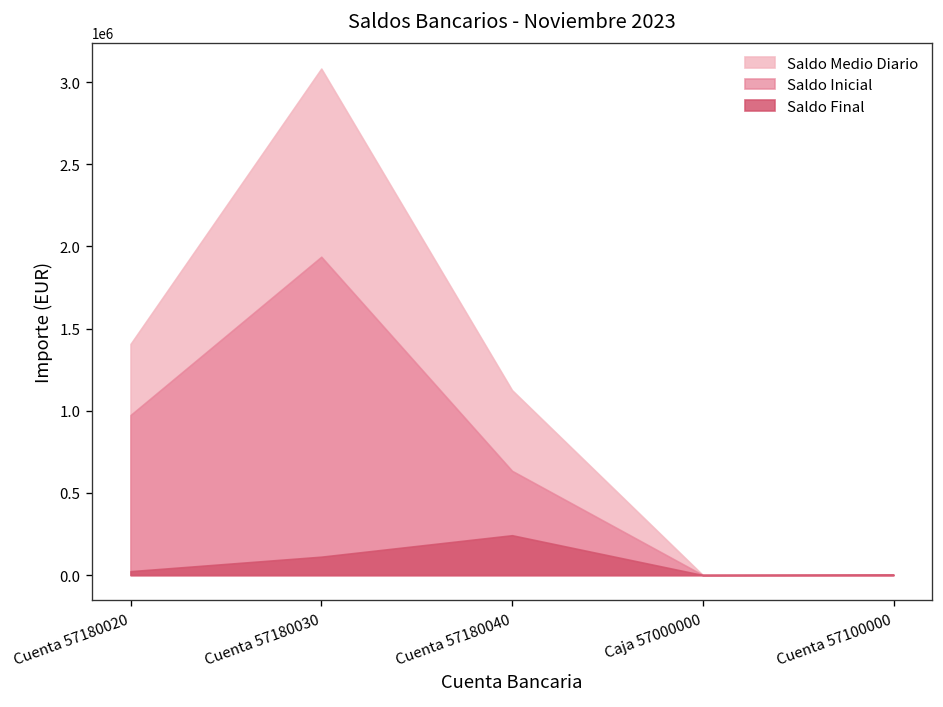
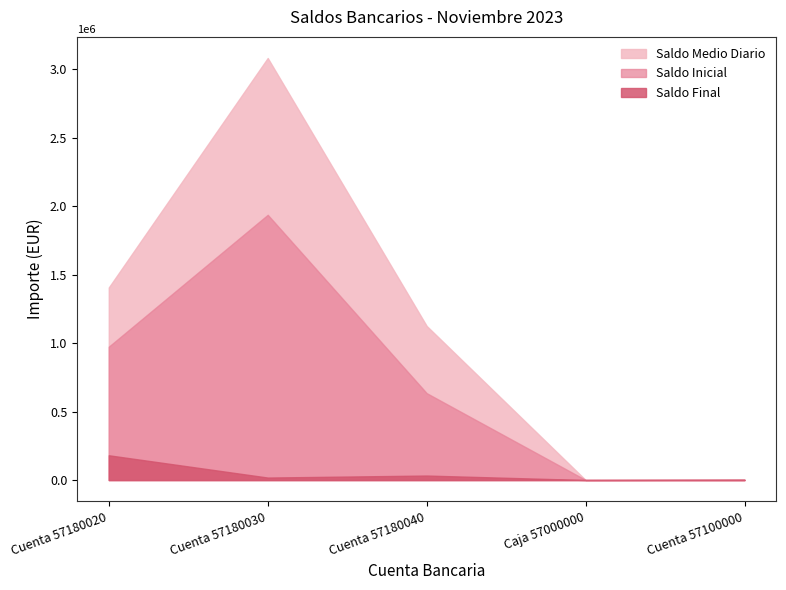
  {
    "Saldo Medio Diario": {
      "Cuenta 57180020": 1410000,
      "Cuenta 57180030": 3080000,
      "Cuenta 57180040": 1130000
    },
    "Saldo Inicial": {
      "Cuenta 57180020": 970000,
      "Cuenta 57180030": 1940000,
      "Cuenta 57180040": 630000
    },
    "Saldo Final": {
-     "Cuenta 57180020": 20000,
-     "Cuenta 57180030": 110000,
-     "Cuenta 57180040": 240000
+     "Cuenta 57180020": 180000,
+     "Cuenta 57180030": 20000,
+     "Cuenta 57180040": 30000
    }
  }
